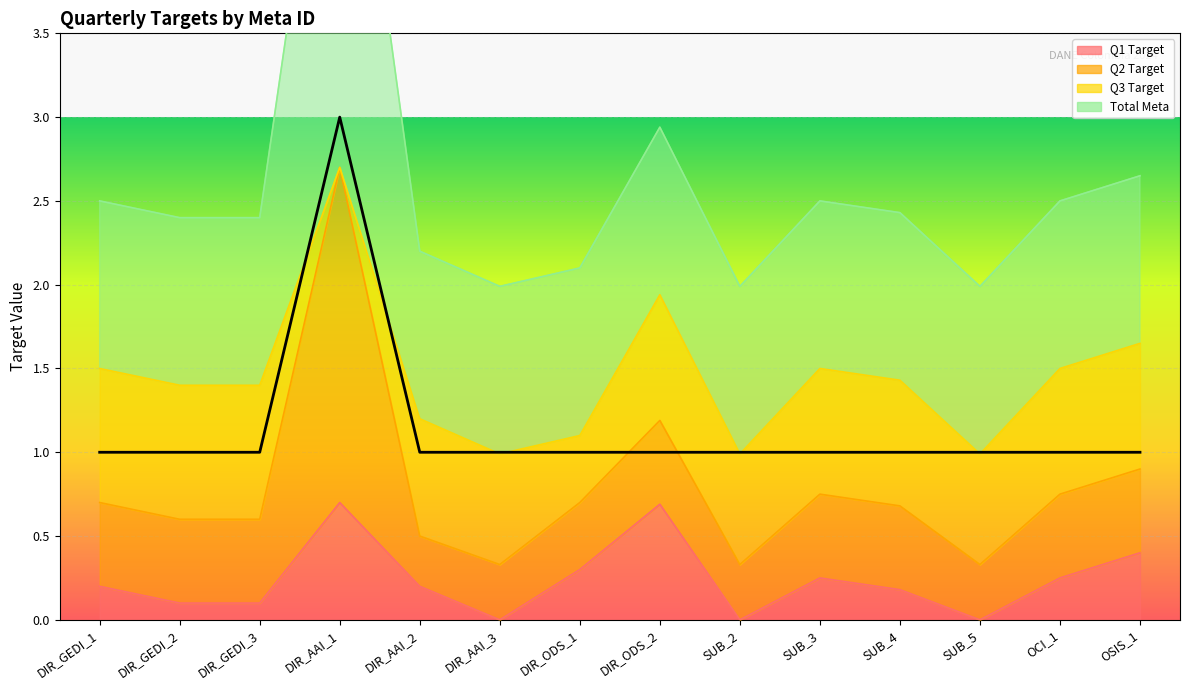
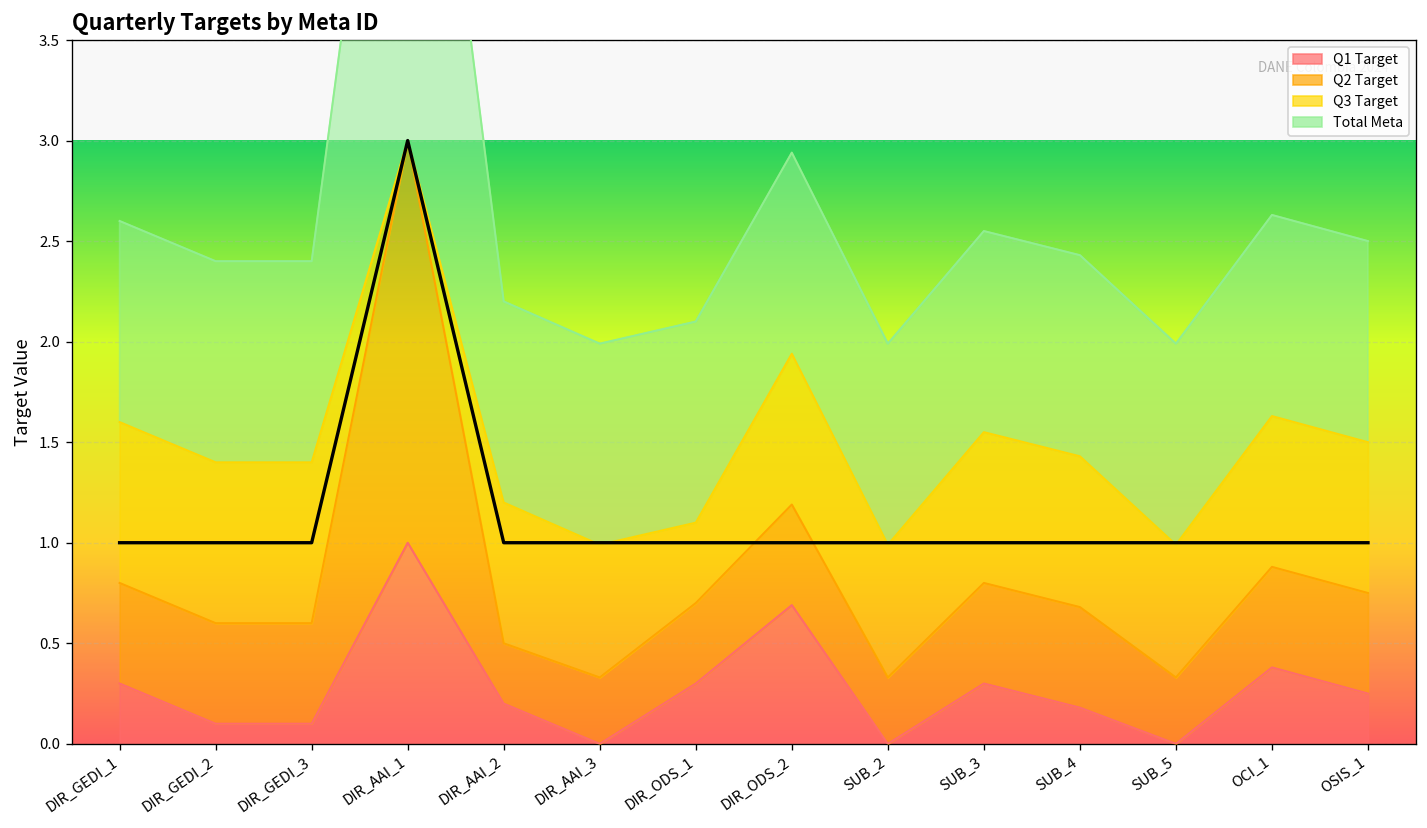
  {
    "Q1 Target": {
-     "DIR_GEDI_1": 0.2,
+     "DIR_GEDI_1": 0.3,
      "DIR_GEDI_2": 0.10,
      "DIR_GEDI_3": 0.10,
-     "DIR_AAI_1": 0.7,
+     "DIR_AAI_1": 1.0,
      "DIR_AAI_2": 0.20,
      "DIR_AAI_3": 0.00,
      "DIR_ODS_1": 0.30,
      "DIR_ODS_2": 0.69,
      "SUB_2": 0.00,
-     "SUB_3": 0.25,
+     "SUB_3": 0.30,
      "SUB_4": 0.18,
      "SUB_5": 0.00,
-     "OCI_1": 0.25,
-     "OSIS_1": 0.40
+     "OCI_1": 0.38,
+     "OSIS_1": 0.25
    },
    "Total Meta": {
      "DIR_GEDI_1": 1.00,
      "DIR_GEDI_2": 1.00,
      "DIR_GEDI_3": 1.00,
      "DIR_AAI_2": 1.00,
      "DIR_AAI_3": 1.00,
      "DIR_ODS_1": 1.00,
      "DIR_ODS_2": 1.00,
      "SUB_2": 1.00,
      "SUB_3": 1.00,
      "SUB_4": 1.00,
      "SUB_5": 1.00,
      "OCI_1": 1.00,
      "OSIS_1": 1.00
    }
  }
